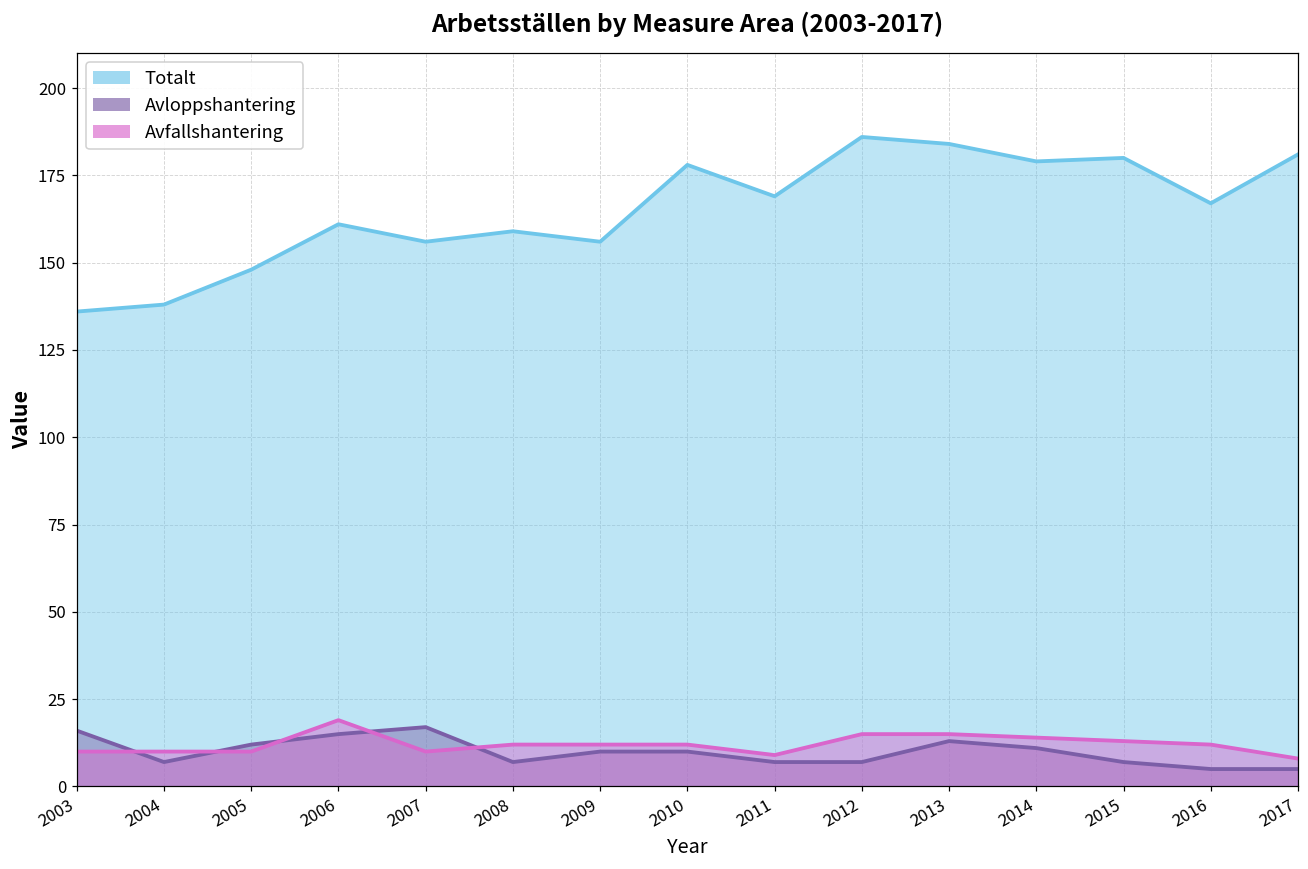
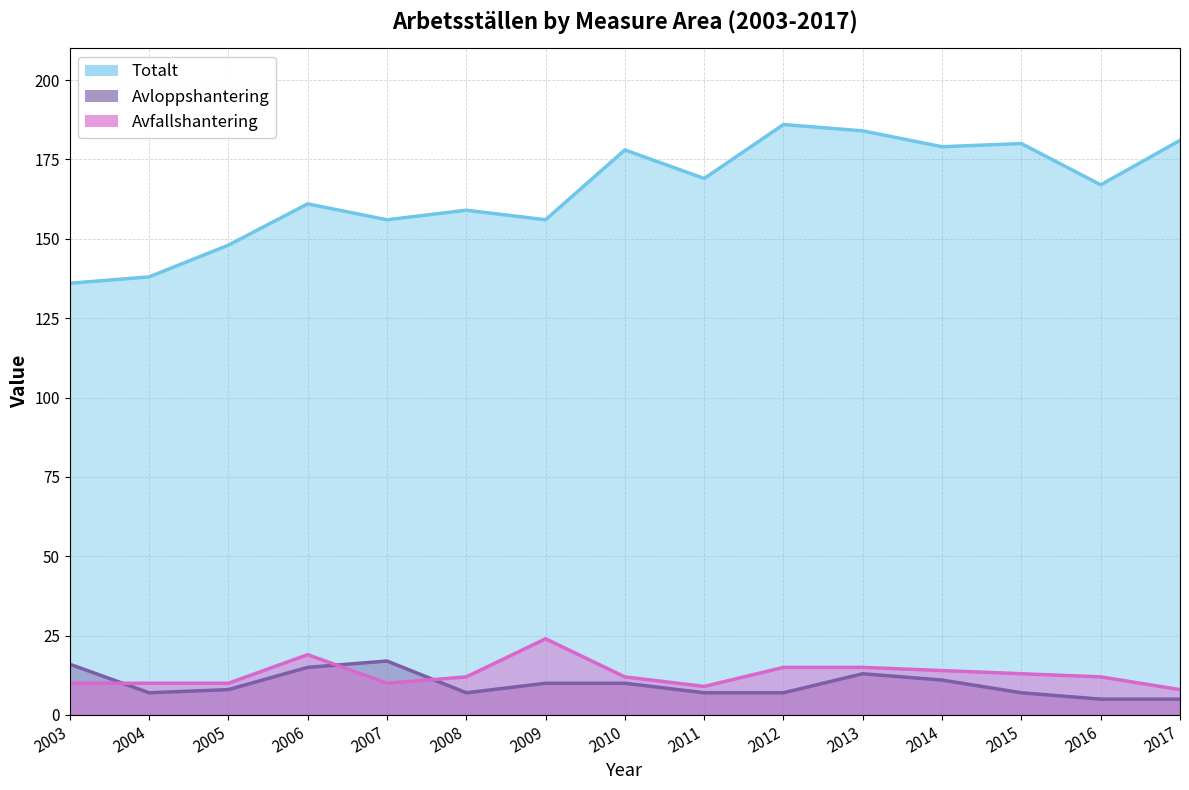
  {
    "Totalt": {
      "2003": 136,
      "2004": 138,
      "2005": 148,
      "2006": 161,
      "2007": 156,
      "2008": 159,
      "2009": 156,
      "2010": 178,
      "2011": 169,
      "2012": 186,
      "2013": 184,
      "2014": 179,
      "2015": 180,
      "2016": 167,
      "2017": 181
    },
    "Avloppshantering": {
      "2003": 16,
      "2004": 7,
-     "2005": 12,
+     "2005": 8,
      "2006": 15,
      "2007": 17,
      "2008": 7,
      "2009": 10,
      "2010": 10,
      "2011": 7,
      "2012": 7,
      "2013": 13,
      "2014": 11,
      "2015": 7,
      "2016": 5,
      "2017": 5
    },
    "Avfallshantering": {
      "2003": 10,
      "2004": 10,
      "2005": 10,
      "2006": 19,
      "2007": 10,
      "2008": 12,
-     "2009": 12,
+     "2009": 24,
      "2010": 12,
      "2011": 9,
      "2012": 15,
      "2013": 15,
      "2014": 14,
      "2015": 13,
      "2016": 12,
      "2017": 8
    }
  }
